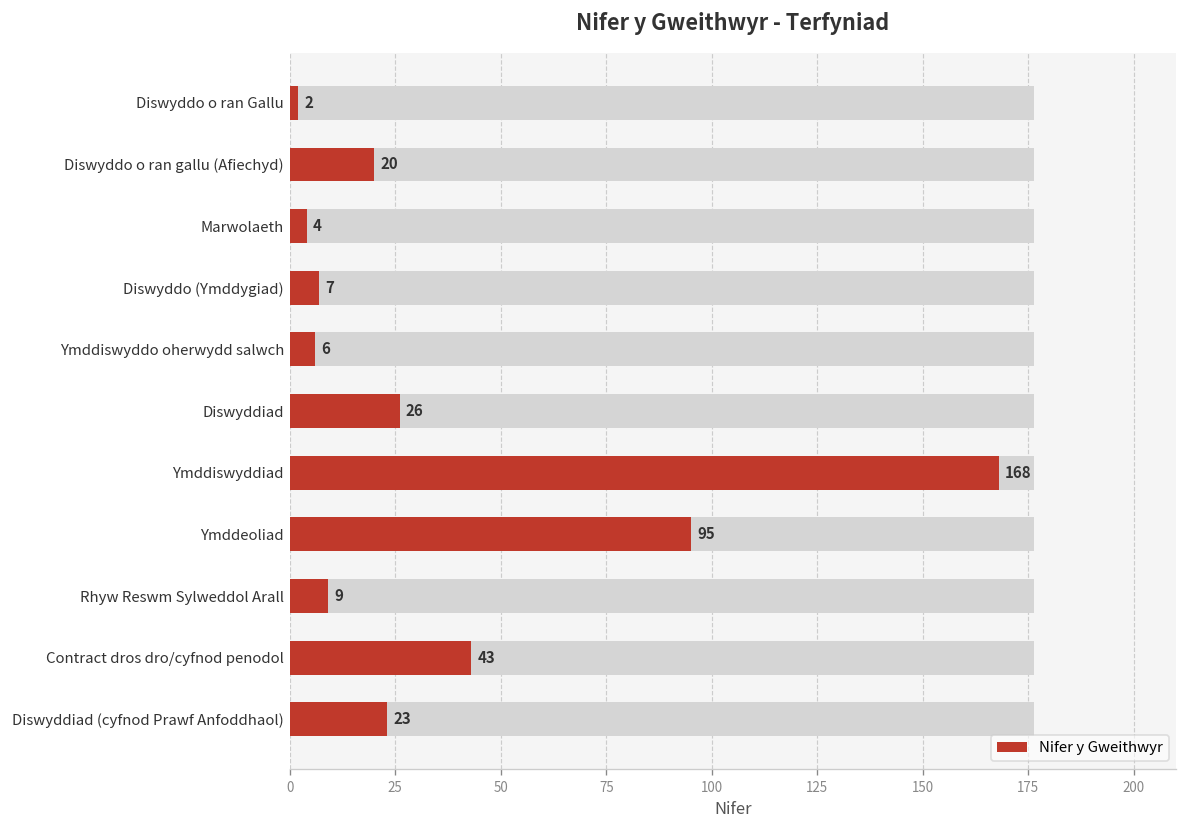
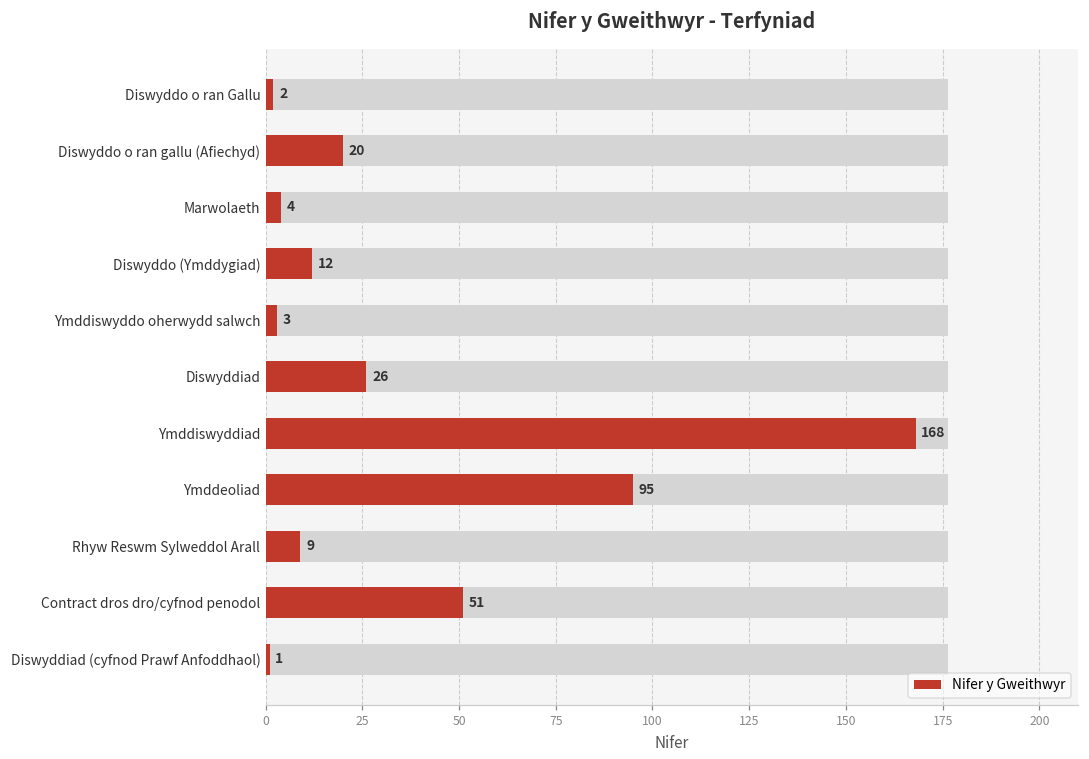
  {
    "Nifer y Gweithwyr": {
-     "Diswyddo (Ymddygiad)": 7,
-     "Ymddiswyddo oherwydd salwch": 6,
-     "Contract dros dro/cyfnod penodol": 43,
-     "Diswyddiad (cyfnod Prawf Anfoddhaol)": 23
+     "Diswyddo (Ymddygiad)": 12,
+     "Ymddiswyddo oherwydd salwch": 3,
+     "Contract dros dro/cyfnod penodol": 51,
+     "Diswyddiad (cyfnod Prawf Anfoddhaol)": 1
    }
  }
